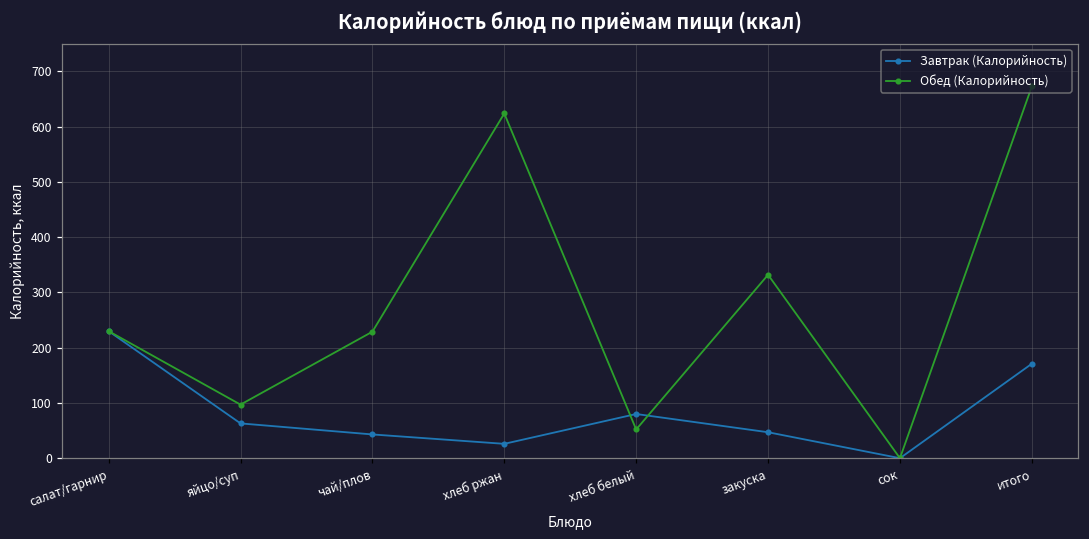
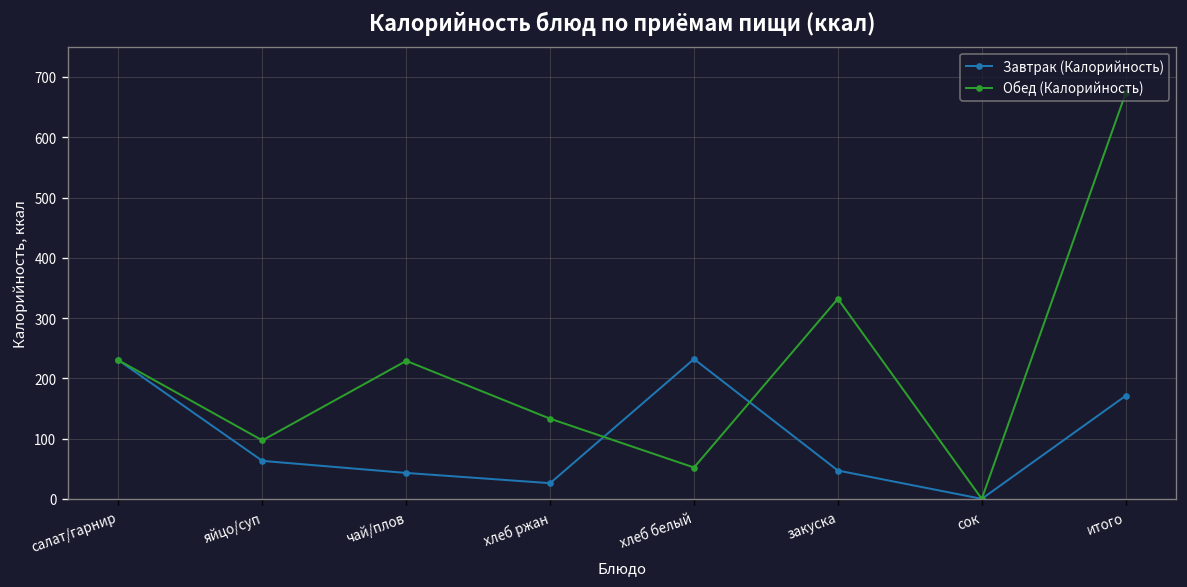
  {
    "Завтрак (Калорийность)": {
      "яйцо/суп": 60,
      "чай/плов": 40,
      "хлеб ржан": 30,
-     "хлеб белый": 80,
+     "хлеб белый": 230,
      "закуска": 50,
      "итого": 170
    },
    "Обед (Калорийность)": {
      "яйцо/суп": 100,
      "чай/плов": 230,
-     "хлеб ржан": 620,
+     "хлеб ржан": 130,
      "хлеб белый": 50,
      "закуска": 330
    }
  }
